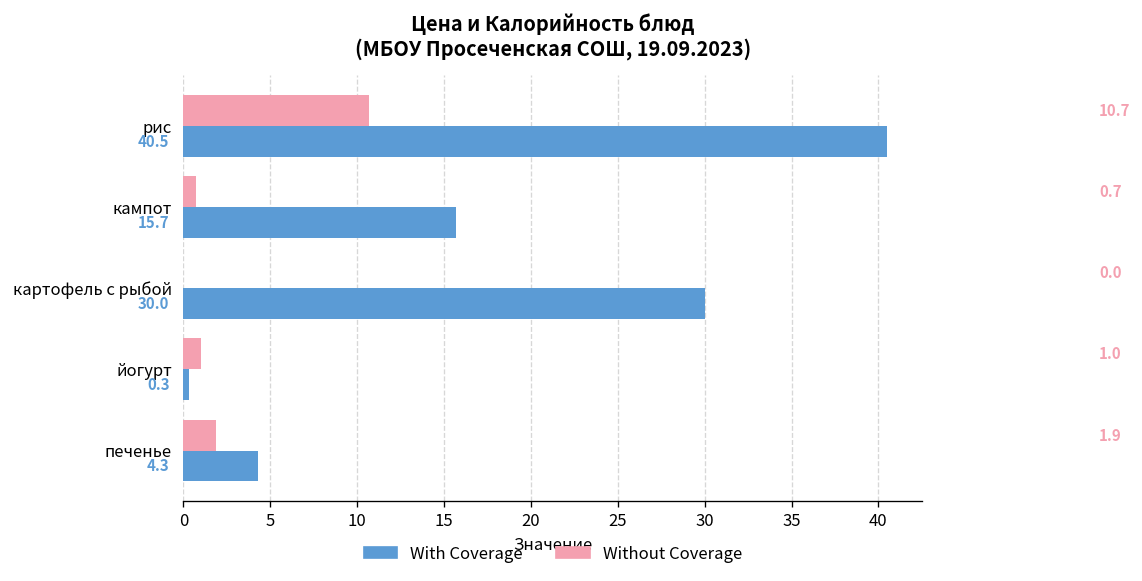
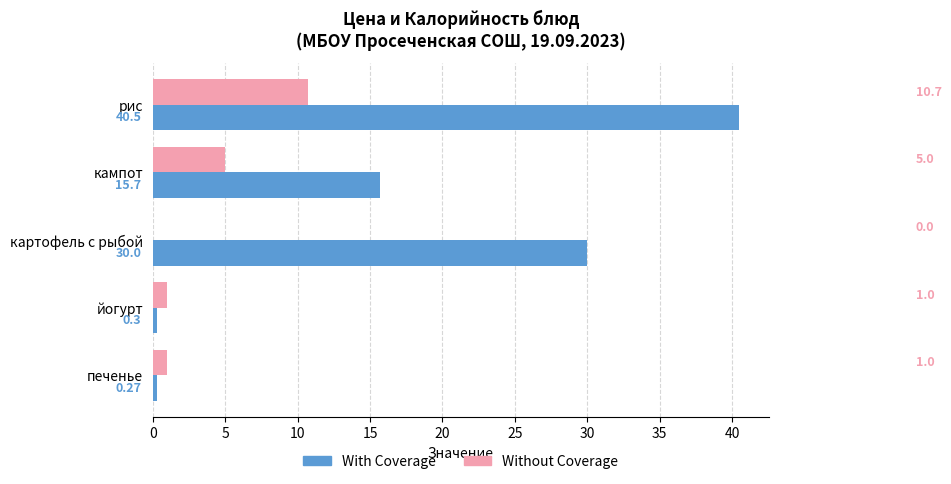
  {
    "With Coverage": {
      "йогурт": 0.3,
-     "печенье": 4.3
+     "печенье": 0.27
    },
    "Without Coverage": {
-     "кампот": 0.7,
-     "печенье": 1.9
+     "кампот": 5.0,
+     "печенье": 1.0
    }
  }
